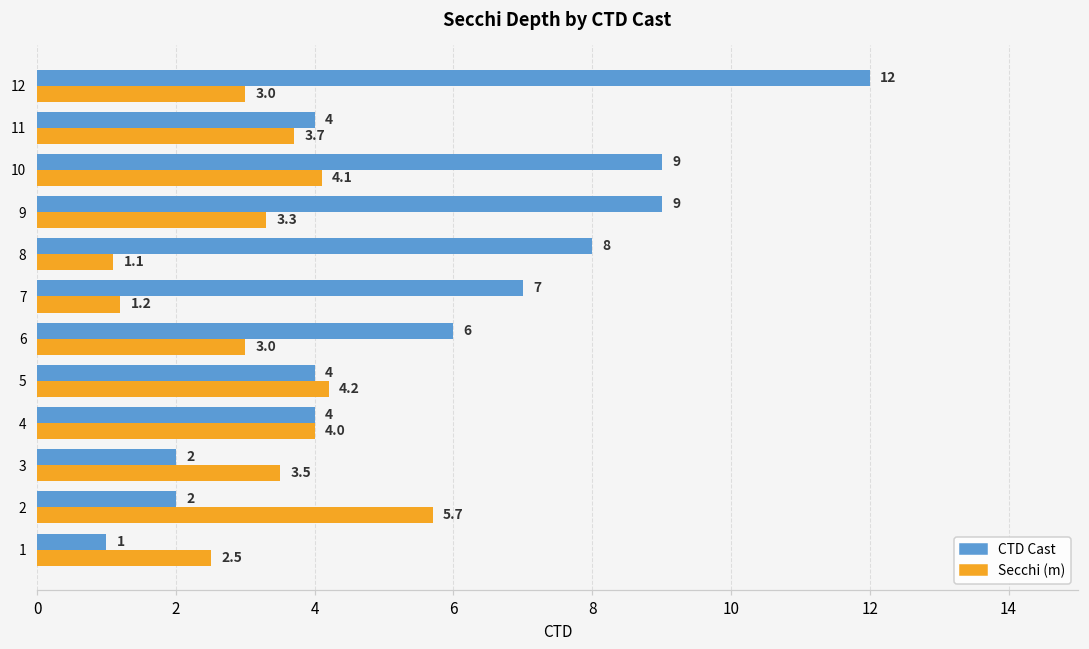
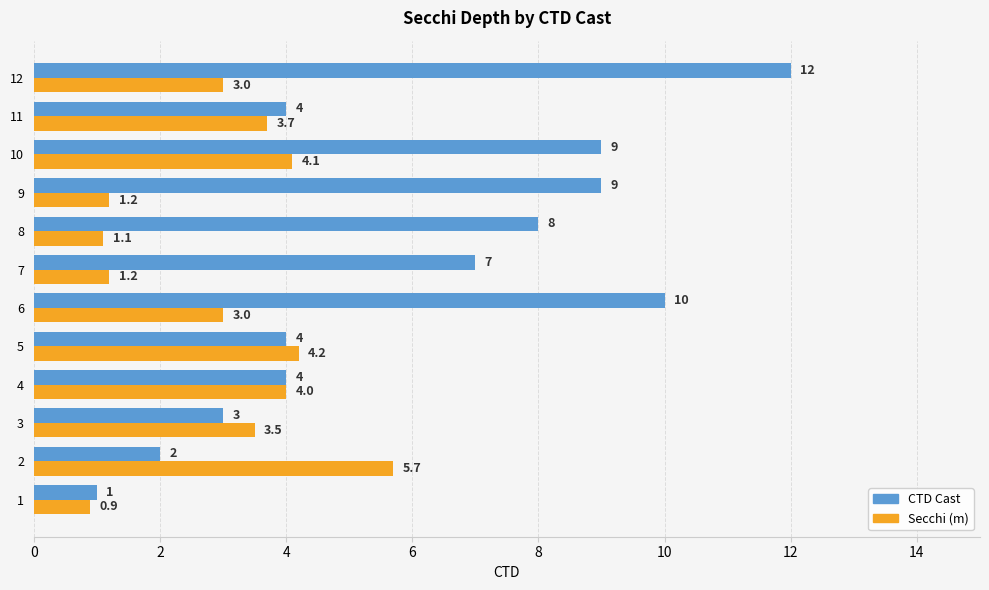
  {
    "CTD Cast": {
      "12": 12,
      "11": 4,
      "10": 9,
      "9": 9,
      "8": 8,
      "7": 7,
-     "6": 6,
+     "6": 10,
      "4": 4,
-     "3": 2,
+     "3": 3,
      "2": 2,
      "1": 1
    },
    "Secchi (m)": {
      "12": 3.0,
      "11": 3.7,
      "10": 4.1,
-     "9": 3.3,
+     "9": 1.2,
      "8": 1.1,
      "7": 1.2,
      "6": 3.0,
      "5": 4,
      "4": 4.0,
      "3": 3.5,
      "2": 5.7,
-     "1": 2.5
+     "1": 0.9
    }
  }
